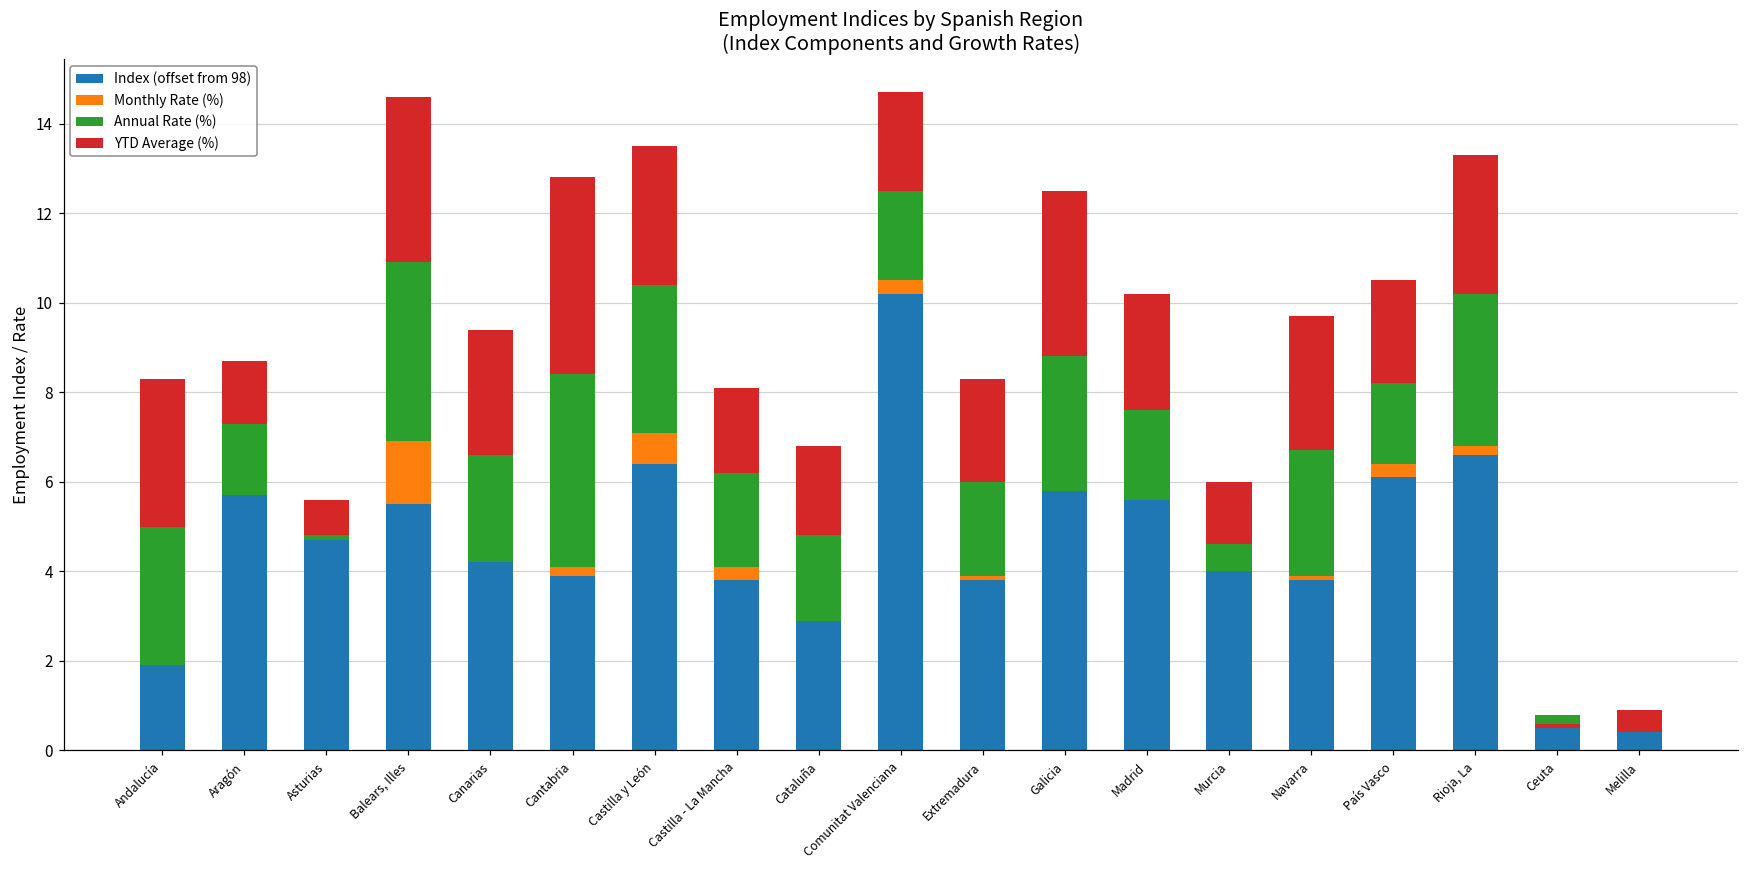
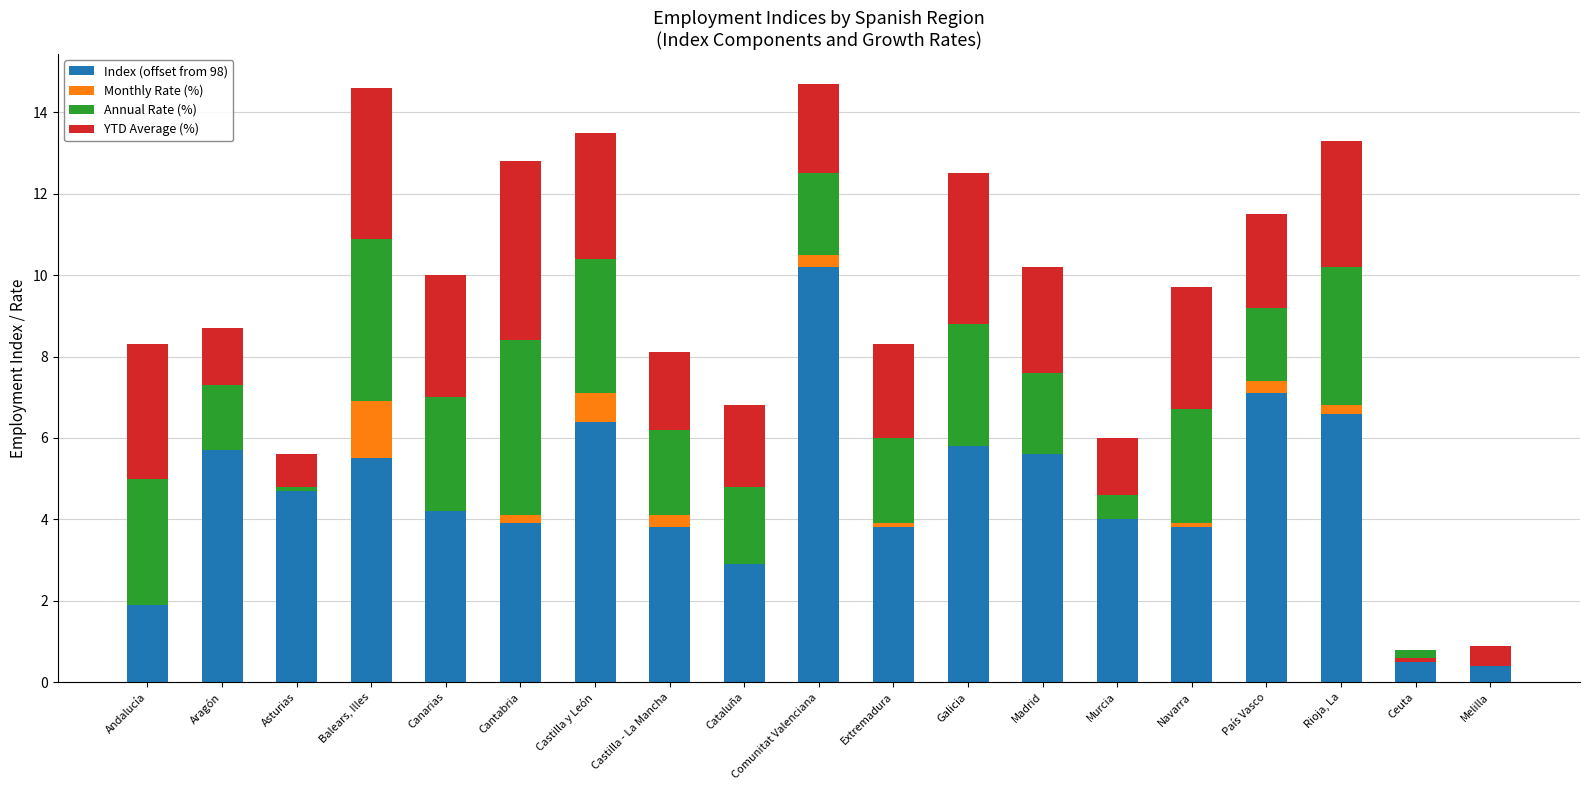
  {
    "Index (offset from 98)": {
      "Andalucía": 1.9,
      "Aragón": 5.7,
      "Asturias": 4.7,
      "Balears, Illes": 5.5,
      "Canarias": 4.2,
      "Cantabria": 3.9,
      "Castilla y León": 6.4,
      "Castilla - La Mancha": 3.8,
      "Cataluña": 2.9,
      "Comunitat Valenciana": 10.2,
      "Extremadura": 3.8,
      "Galicia": 5.8,
      "Madrid": 5.6,
      "Murcia": 4.0,
      "Navarra": 3.8,
-     "País Vasco": 6.1,
+     "País Vasco": 7.1,
      "Rioja, La": 6.6,
      "Ceuta": 0.8
    },
    "Monthly Rate (%)": {
      "Andalucía": 0.0,
      "Aragón": 0.0,
      "Asturias": 0.0,
      "Balears, Illes": 1.4,
      "Canarias": 0.0,
      "Cantabria": 0.2,
      "Castilla y León": 0.7,
      "Castilla - La Mancha": 0.3,
      "Cataluña": 0.0,
      "Comunitat Valenciana": 0.3,
      "Extremadura": 0.1,
      "Galicia": 0.0,
      "Madrid": 0.0,
      "Murcia": 0.0,
      "Navarra": 0.1,
      "País Vasco": 0.3,
      "Rioja, La": 0.2,
      "Ceuta": 0.0
    },
    "Annual Rate (%)": {
      "Andalucía": 3.1,
      "Aragón": 1.6,
      "Asturias": 0.1,
      "Balears, Illes": 4.0,
-     "Canarias": 2.4,
+     "Canarias": 2.8,
      "Cantabria": 4.3,
      "Castilla y León": 3.3,
      "Castilla - La Mancha": 2.1,
      "Cataluña": 1.9,
      "Comunitat Valenciana": 2.0,
      "Extremadura": 2.1,
      "Galicia": 3.0,
      "Madrid": 2.0,
      "Murcia": 0.6,
      "Navarra": 2.8,
      "País Vasco": 1.8,
      "Rioja, La": 3.4
    },
    "YTD Average (%)": {
      "Andalucía": 3.3,
      "Aragón": 1.4,
      "Asturias": 0.8,
      "Balears, Illes": 3.7,
-     "Canarias": 2.8,
+     "Canarias": 3.0,
      "Cantabria": 4.4,
      "Castilla y León": 3.1,
      "Castilla - La Mancha": 1.9,
      "Cataluña": 2.0,
      "Comunitat Valenciana": 2.2,
      "Extremadura": 2.3,
      "Galicia": 3.7,
      "Madrid": 2.6,
      "Murcia": 1.4,
      "Navarra": 3.0,
      "País Vasco": 2.3,
      "Rioja, La": 3.1,
      "Melilla": 0.5
    }
  }
